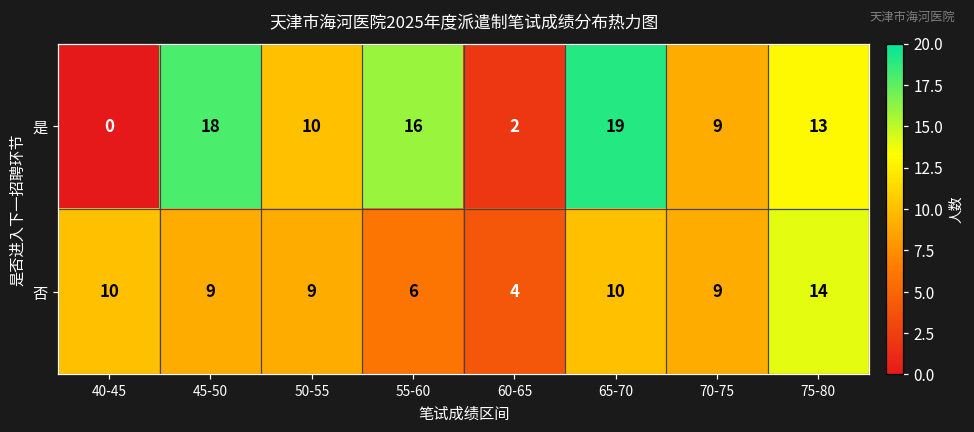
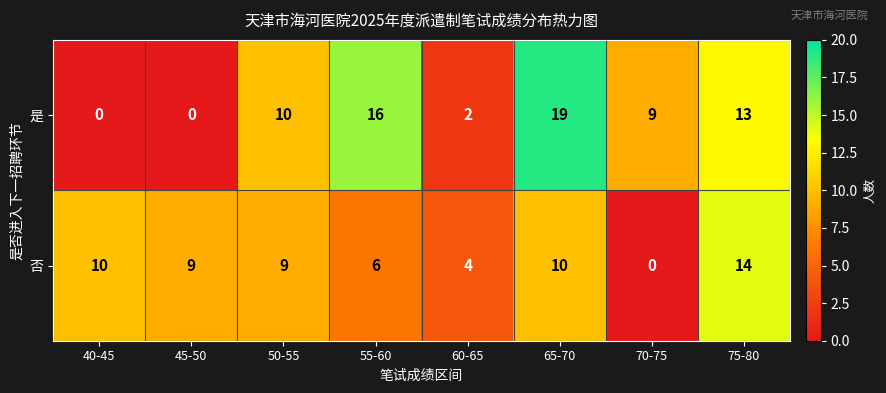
  {
    "是": {
      "40-45": 0,
-     "45-50": 18,
+     "45-50": 0,
      "50-55": 10,
      "55-60": 16,
      "60-65": 2,
      "65-70": 19,
      "70-75": 9,
      "75-80": 13
    },
    "否": {
      "40-45": 10,
      "45-50": 9,
      "50-55": 9,
      "55-60": 6,
      "60-65": 4,
      "65-70": 10,
-     "70-75": 9,
+     "70-75": 0,
      "75-80": 14
    }
  }
